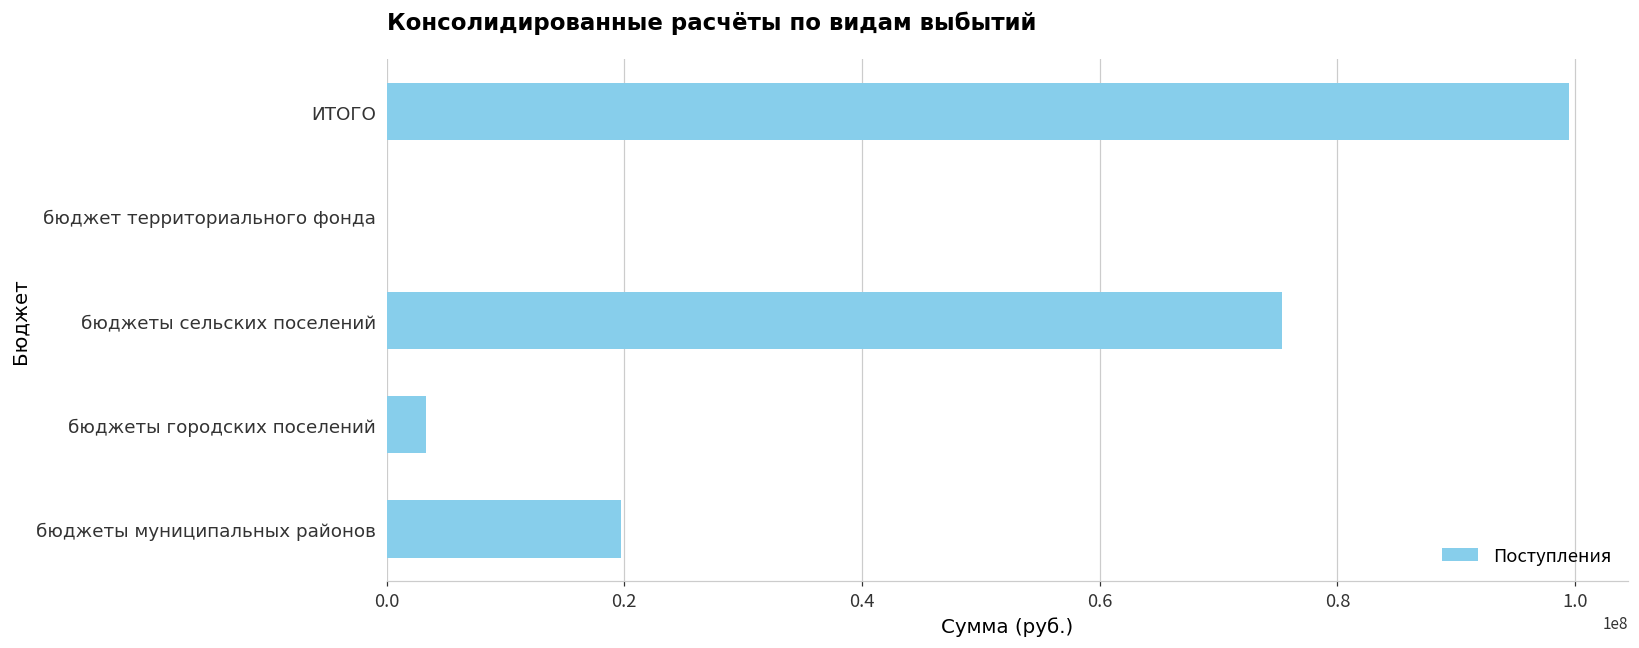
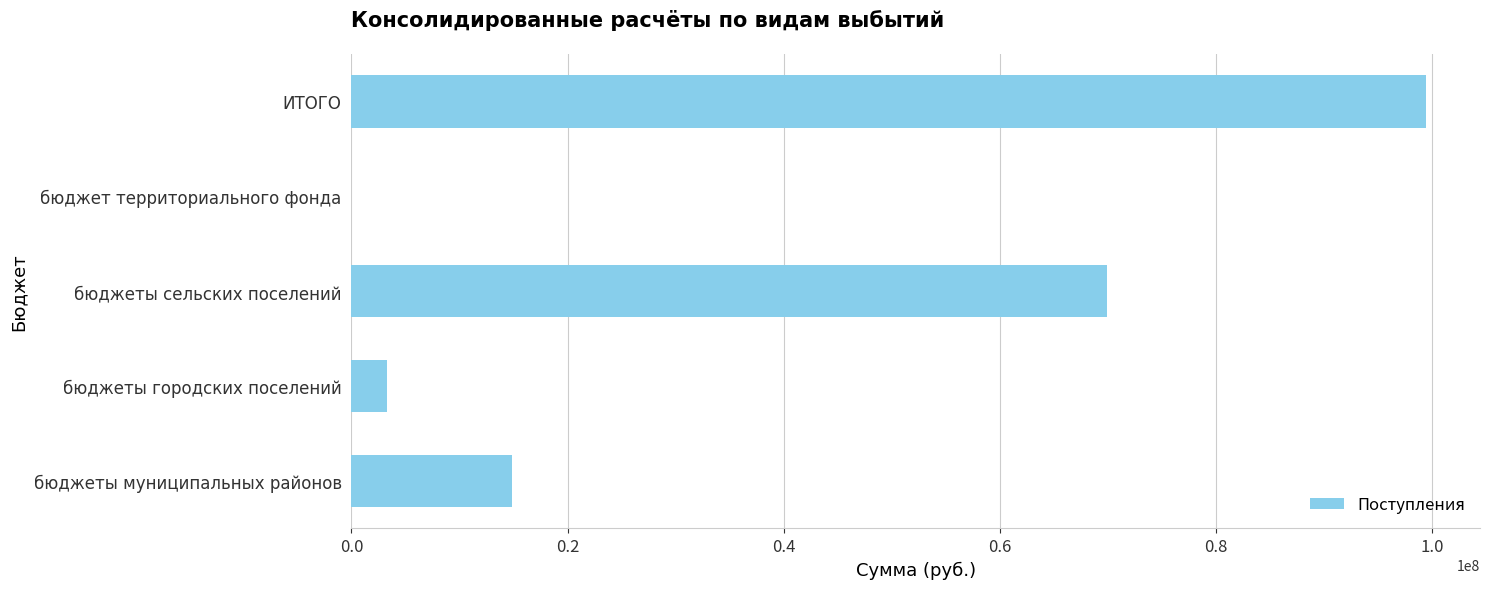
  {
    "ИТОГО": 99500000,
    "бюджет территориального фонда": 0,
-   "бюджеты сельских поселений": 75300000,
+   "бюджеты сельских поселений": 69900000,
    "бюджеты городских поселений": 3300000,
-   "бюджеты муниципальных районов": 19700000
+   "бюджеты муниципальных районов": 14800000
  }
